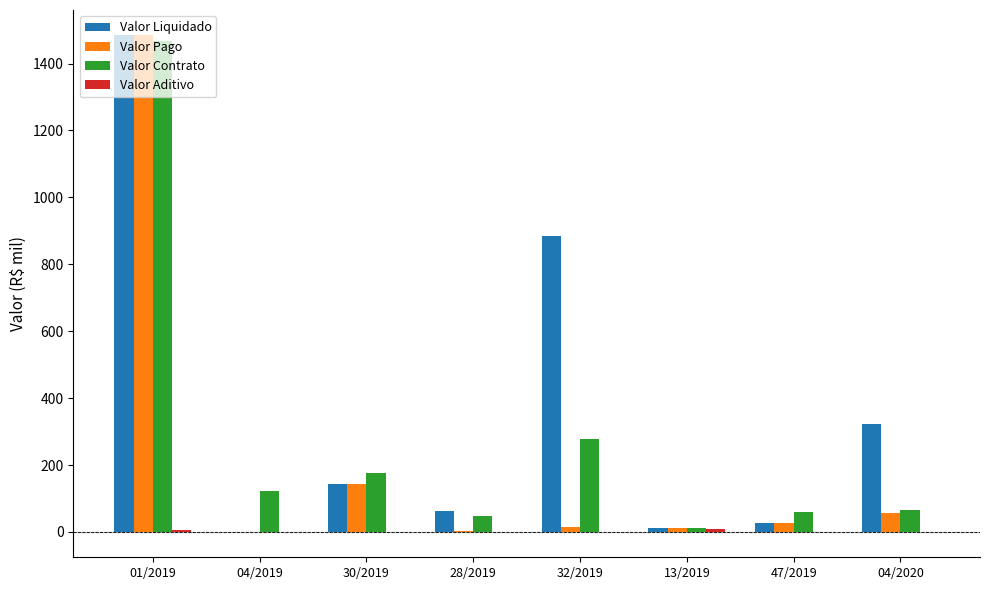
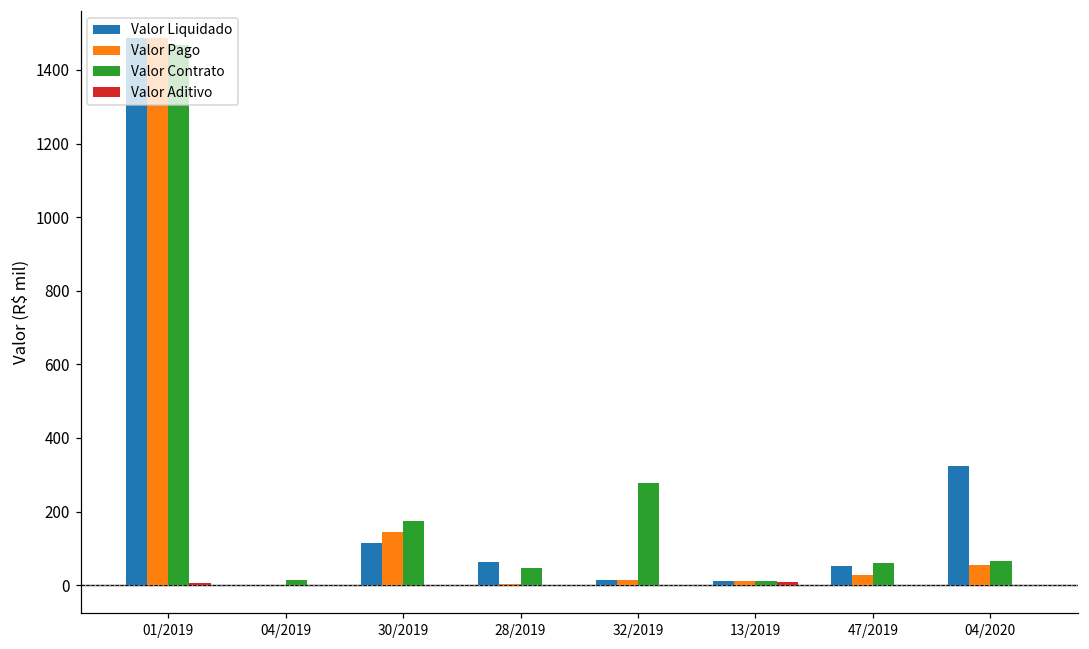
  {
    "Valor Liquidado": {
      "04/2019": 0,
-     "30/2019": 140,
+     "30/2019": 110,
      "28/2019": 60,
-     "32/2019": 890,
+     "32/2019": 10,
      "13/2019": 10,
-     "47/2019": 30,
+     "47/2019": 50,
      "04/2020": 320
    },
    "Valor Pago": {
      "04/2019": 0,
      "30/2019": 140,
      "32/2019": 10,
      "13/2019": 10,
      "47/2019": 30,
      "04/2020": 60
    },
    "Valor Contrato": {
-     "04/2019": 120,
+     "04/2019": 20,
      "30/2019": 180,
      "28/2019": 50,
      "32/2019": 280,
      "13/2019": 10,
      "47/2019": 60,
      "04/2020": 70
    },
    "Valor Aditivo": {
      "04/2019": 0,
      "30/2019": 0,
      "28/2019": 0,
      "32/2019": 0,
      "13/2019": 10,
      "47/2019": 0,
      "04/2020": 0
    }
  }
